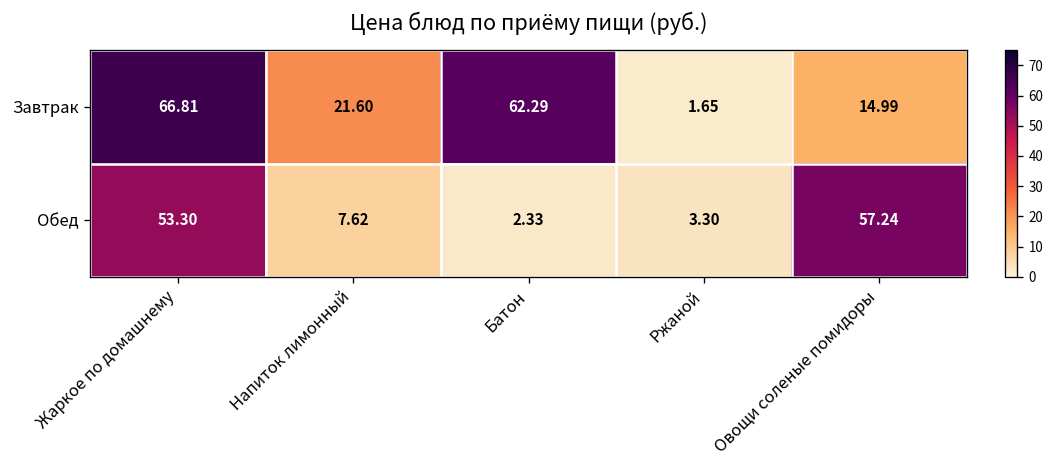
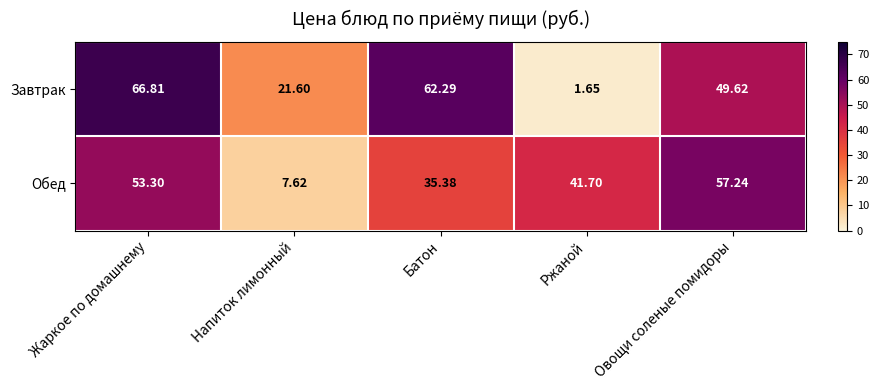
  {
    "Завтрак": {
      "Жаркое по домашнему": 66.81,
      "Напиток лимонный": 21.60,
      "Батон": 62.29,
      "Ржаной": 1.65,
-     "Овощи соленые помидоры": 14.99
+     "Овощи соленые помидоры": 49.62
    },
    "Обед": {
      "Жаркое по домашнему": 53.30,
      "Напиток лимонный": 7.62,
-     "Батон": 2.33,
-     "Ржаной": 3.30,
+     "Батон": 35.38,
+     "Ржаной": 41.70,
      "Овощи соленые помидоры": 57.24
    }
  }
